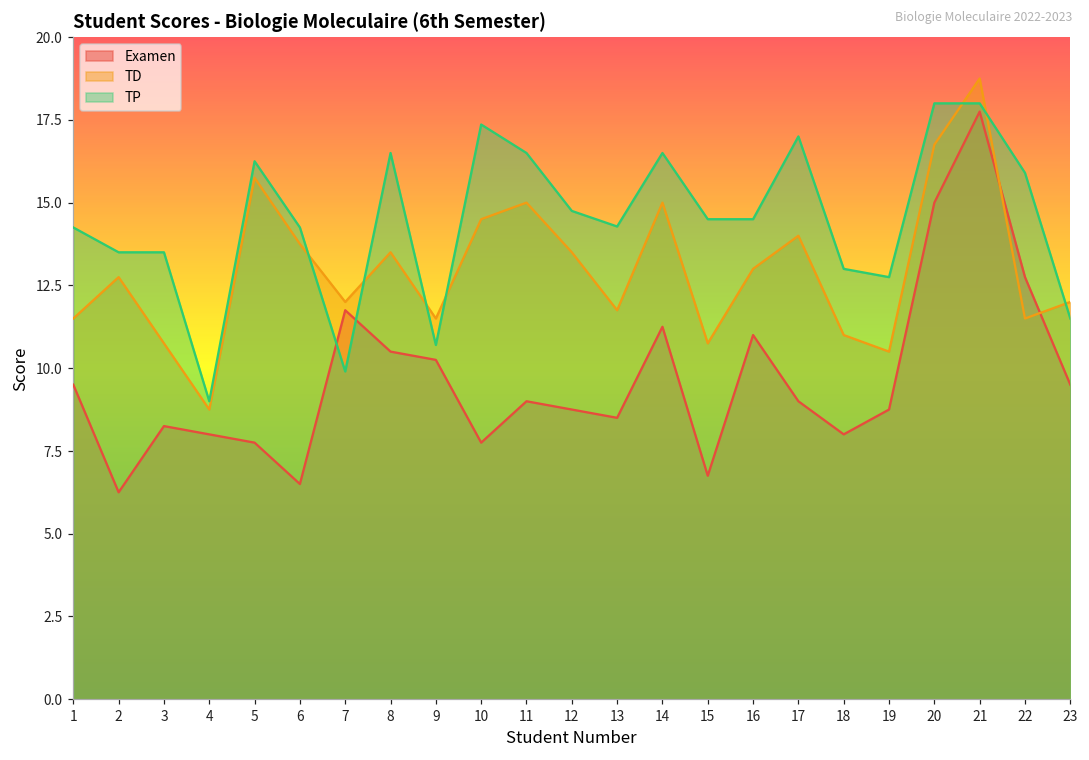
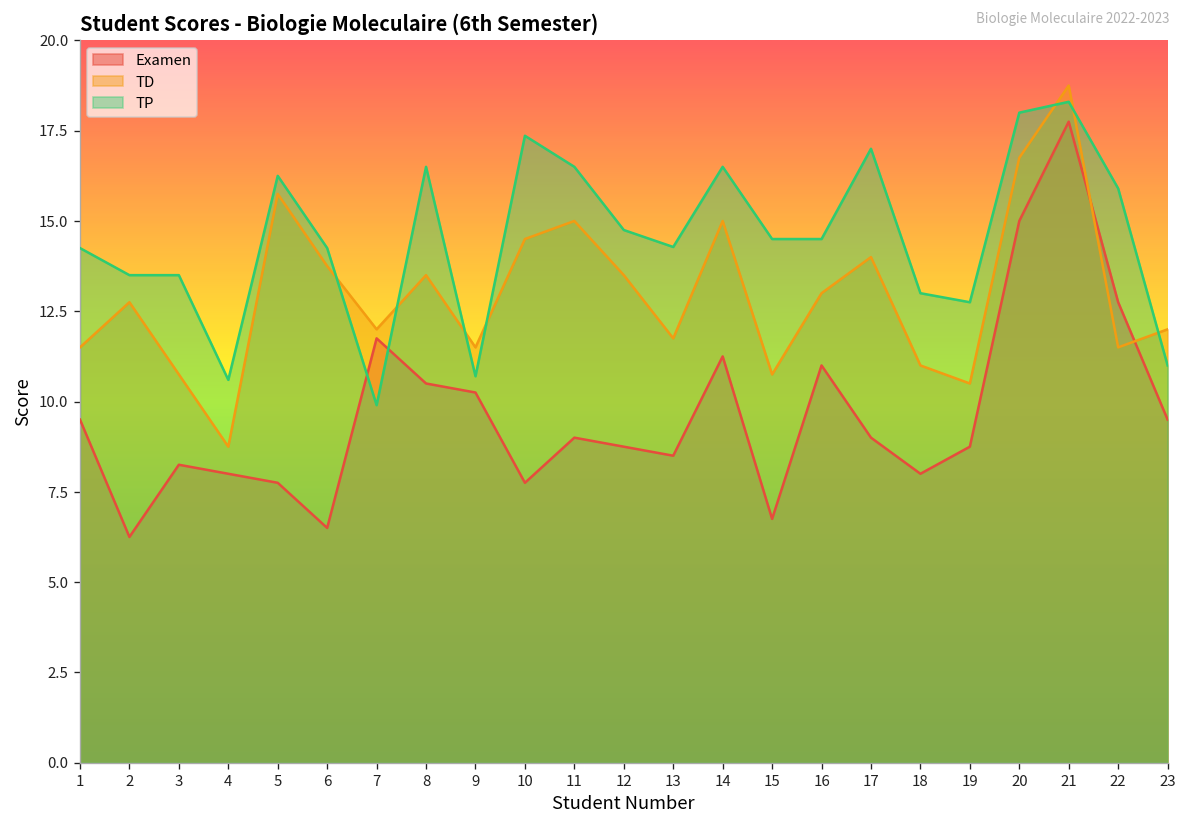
  {
    "TP": {
      "1": 14.3,
      "2": 13.5,
      "3": 13.5,
-     "4": 9.0,
+     "4": 10.6,
      "5": 16.3,
      "6": 14.3,
      "7": 9.9,
      "8": 16.5,
      "9": 10.7,
      "10": 17.4,
      "11": 16.5,
      "12": 14.8,
      "13": 14.3,
      "14": 16.5,
      "15": 14.5,
      "16": 14.5,
      "17": 17.0,
      "18": 13.0,
      "19": 12.8,
      "20": 18.0,
-     "21": 18.0,
+     "21": 18.3,
      "22": 15.9,
-     "23": 11.5
+     "23": 11.0
    }
  }
